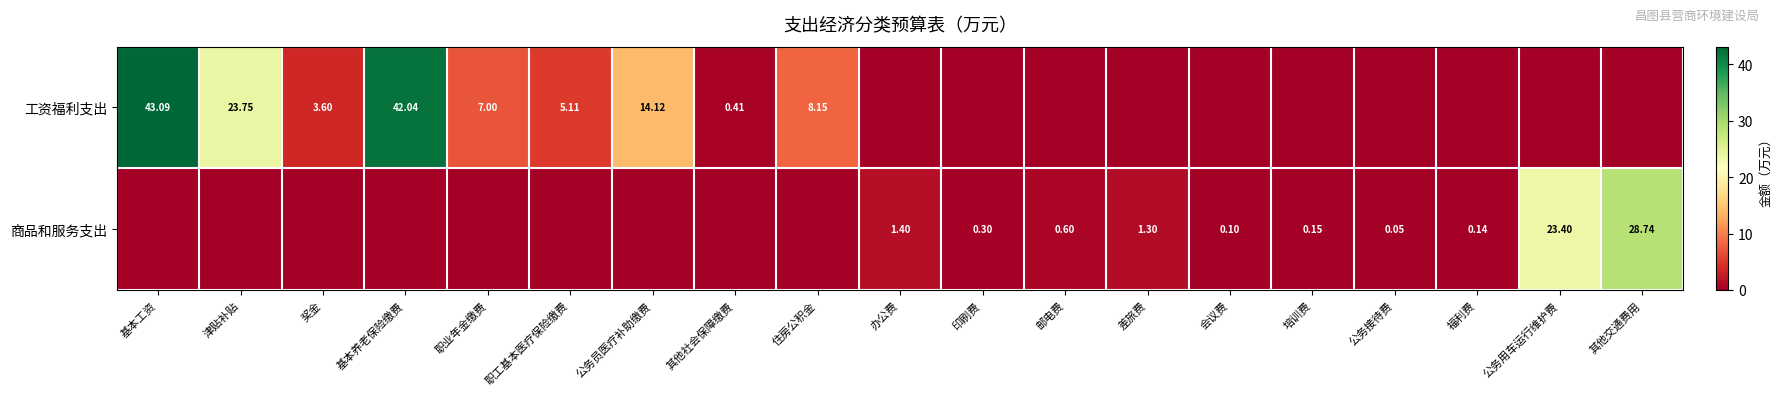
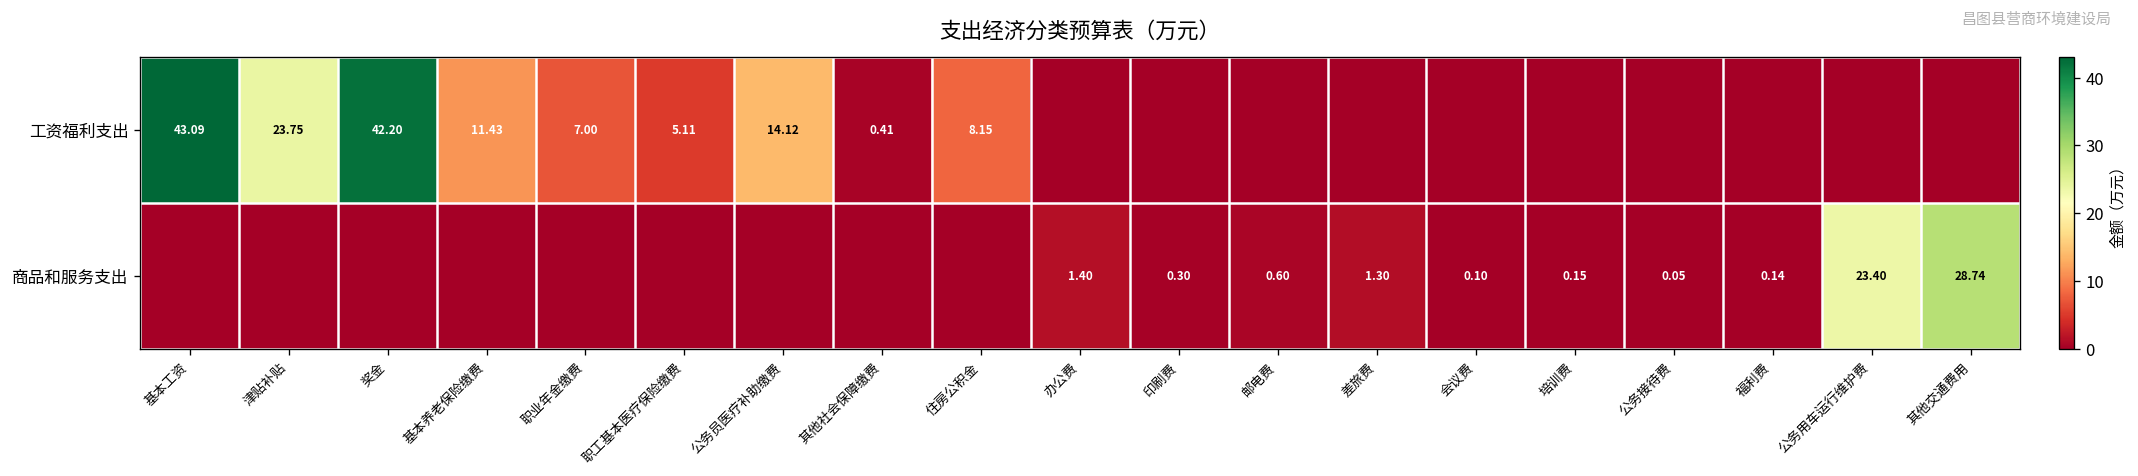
  {
    "工资福利支出": {
      "基本工资": 43.09,
      "津贴补贴": 23.75,
-     "奖金": 3.60,
-     "基本养老保险缴费": 42.04,
+     "奖金": 42.20,
+     "基本养老保险缴费": 11.43,
      "职业年金缴费": 7.00,
      "职工基本医疗保险缴费": 5.11,
      "公务员医疗补助缴费": 14.12,
      "其他社会保障缴费": 0.41,
      "住房公积金": 8.15
    },
    "商品和服务支出": {
      "办公费": 1.40,
      "印刷费": 0.30,
      "邮电费": 0.60,
      "差旅费": 1.30,
      "会议费": 0.10,
      "培训费": 0.15,
      "公务接待费": 0.05,
      "福利费": 0.14,
      "公务用车运行维护费": 23.40,
      "其他交通费用": 28.74
    }
  }
